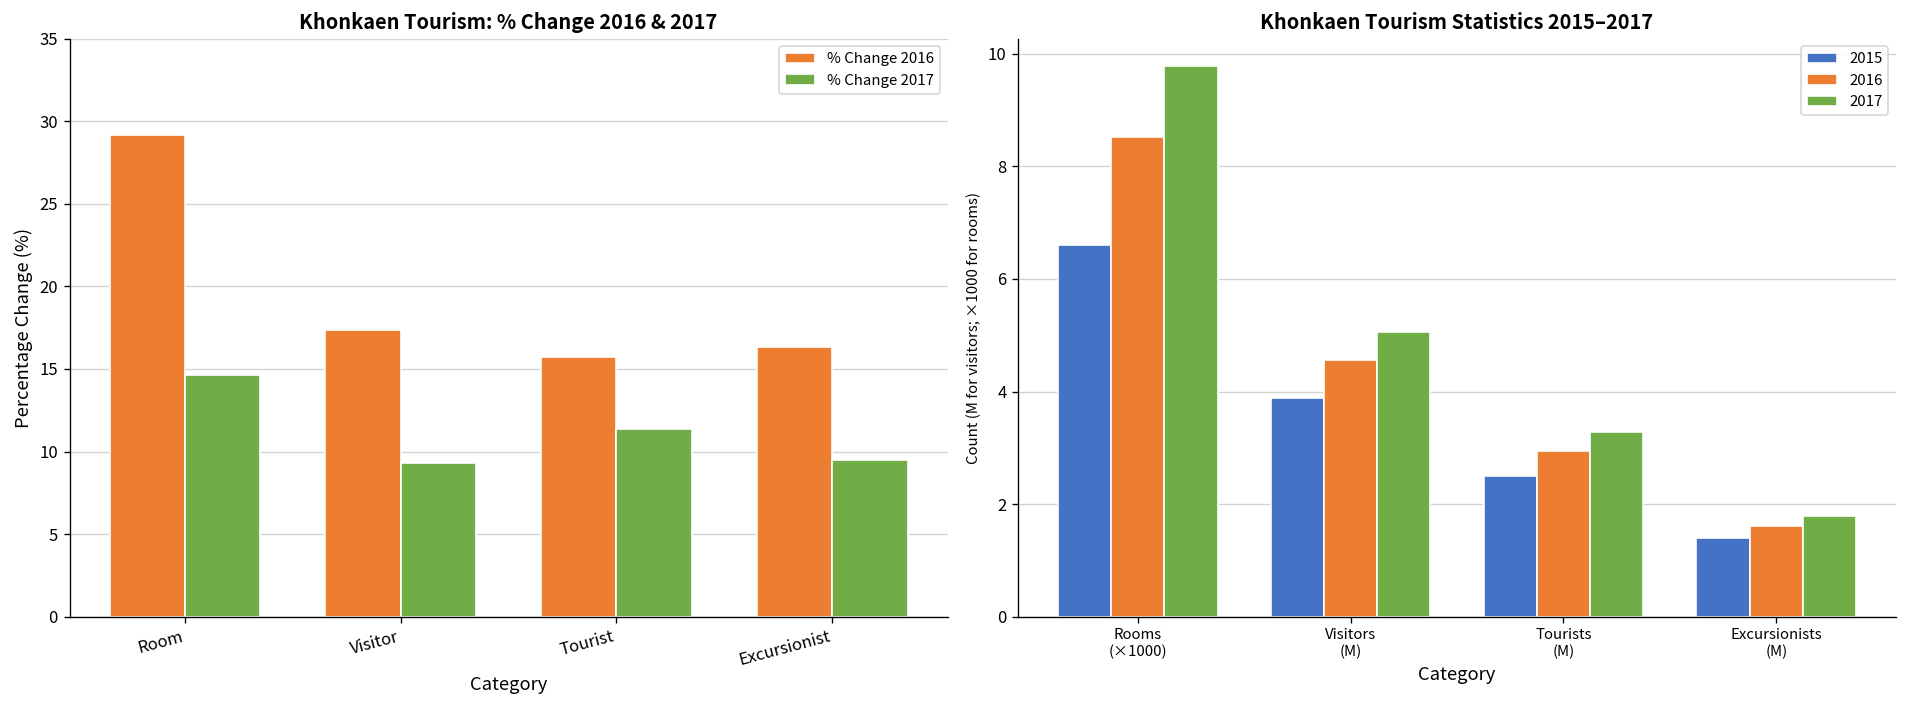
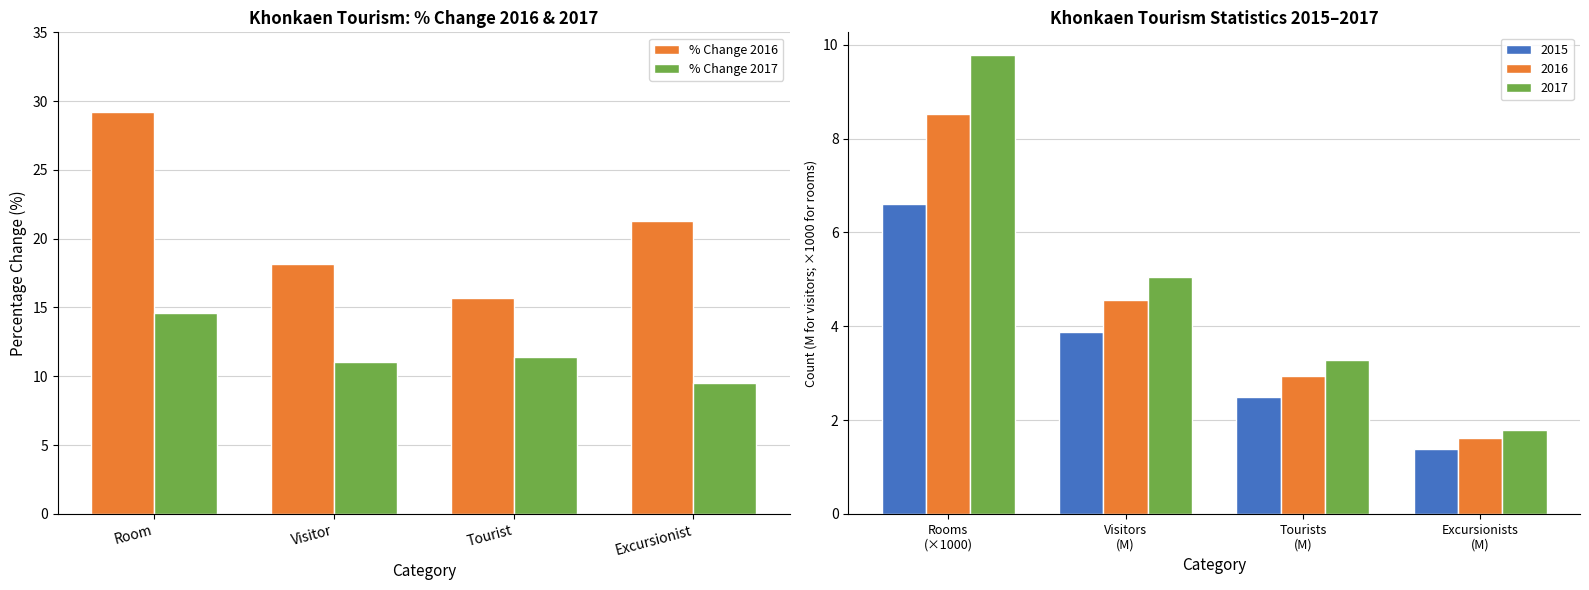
  {
    "Khonkaen Tourism: % Change 2016 & 2017": {
      "% Change 2016": {
        "Room": 29.2,
-       "Visitor": 17.4,
+       "Visitor": 18.2,
        "Tourist": 15.7,
-       "Excursionist": 16.3
+       "Excursionist": 21.3
      },
      "% Change 2017": {
        "Room": 14.6,
-       "Visitor": 9.3,
+       "Visitor": 11.0,
        "Tourist": 11.4,
        "Excursionist": 9.5
      }
    },
    "Khonkaen Tourism Statistics 2015–2017": {
      "2015": {
        "Rooms (×1000)": 6.6,
        "Visitors (M)": 3.9,
        "Tourists (M)": 2.5,
        "Excursionists (M)": 1.4
      },
      "2016": {
        "Rooms (×1000)": 8.5,
        "Visitors (M)": 4.6,
        "Tourists (M)": 2.9,
        "Excursionists (M)": 1.6
      },
      "2017": {
        "Rooms (×1000)": 9.8,
        "Visitors (M)": 5.1,
        "Tourists (M)": 3.3,
        "Excursionists (M)": 1.8
      }
    }
  }
